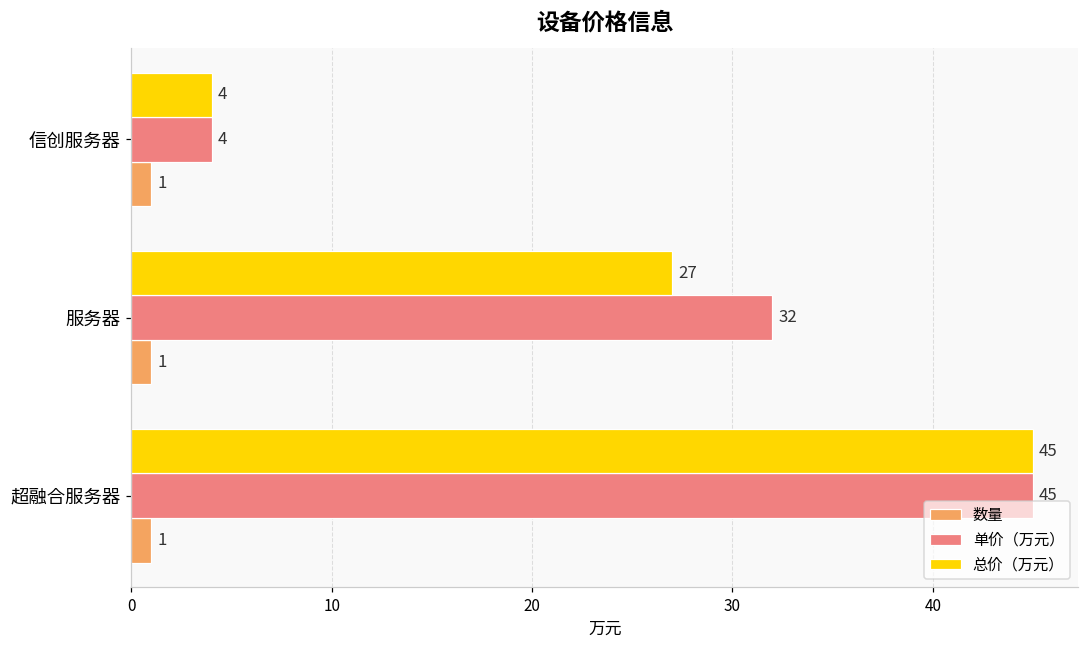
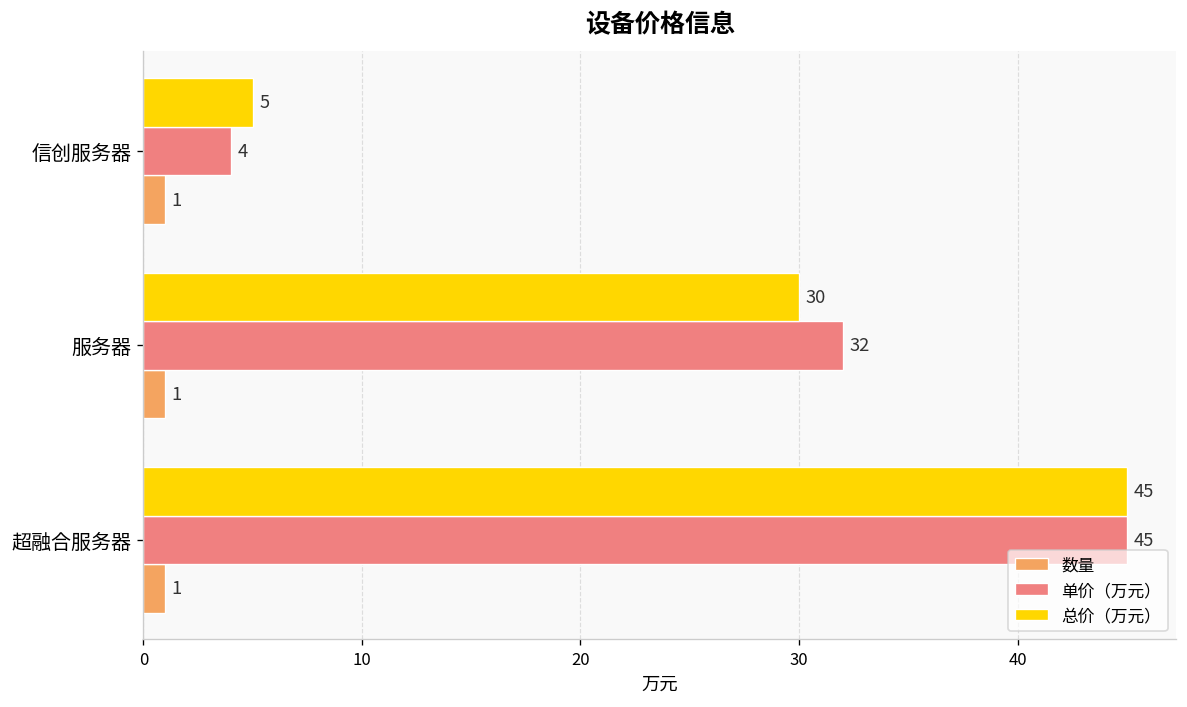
  {
    "总价（万元）": {
-     "信创服务器": 4,
-     "服务器": 27,
+     "信创服务器": 5,
+     "服务器": 30,
      "超融合服务器": 45
    }
  }
